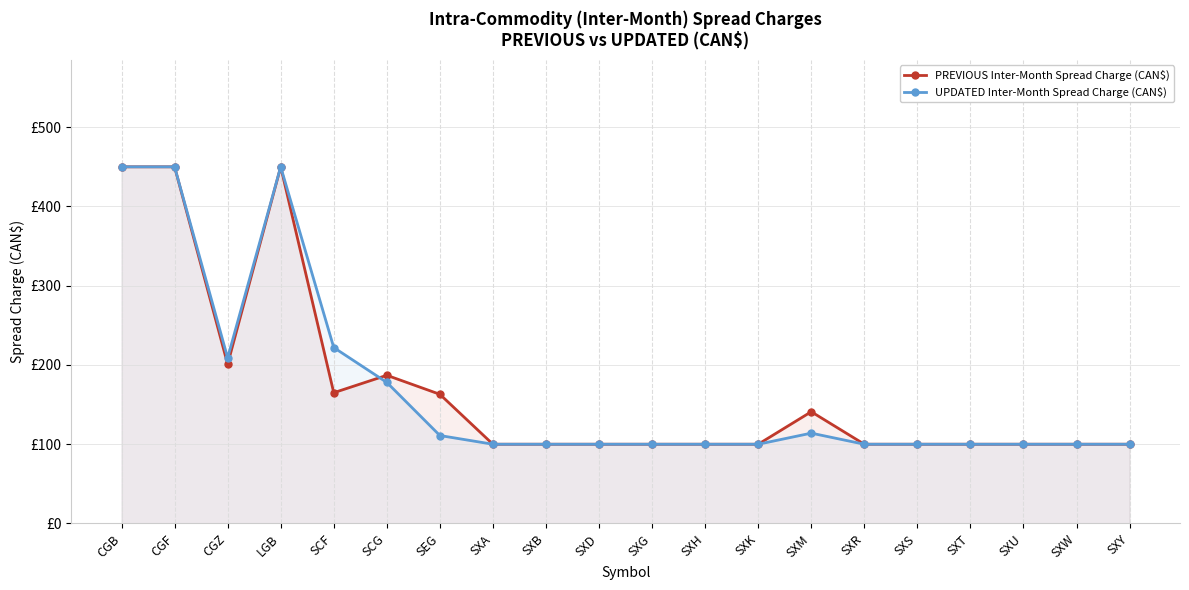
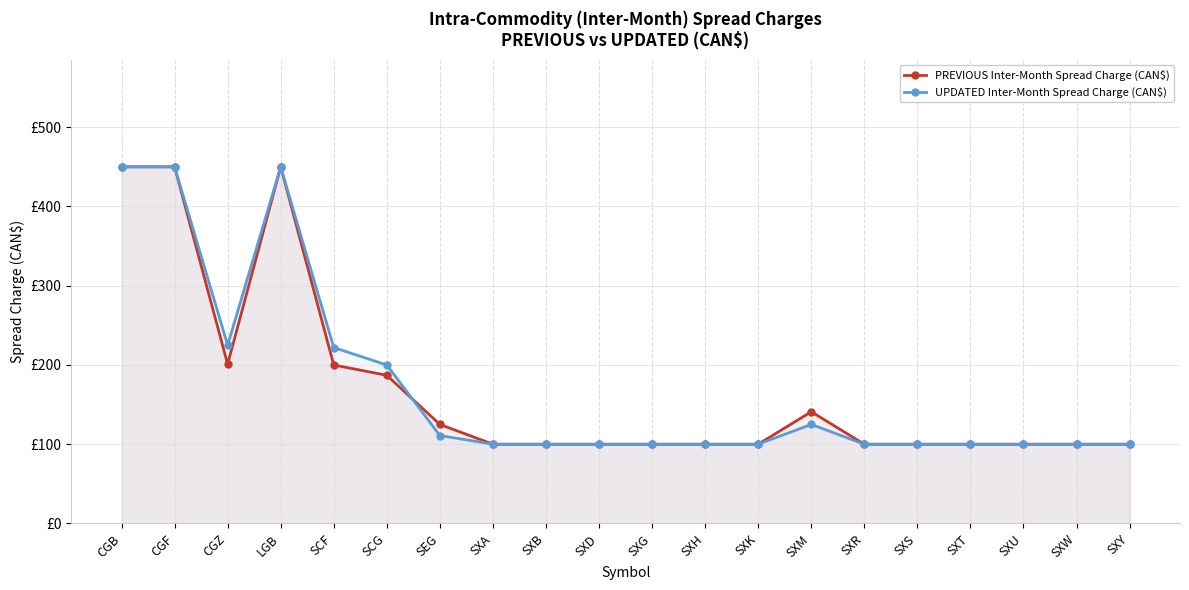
  {
    "PREVIOUS Inter-Month Spread Charge (CAN$)": {
      "CGZ": "£200",
-     "SCF": "£170",
+     "SCF": "£200",
      "SCG": "£190",
-     "SEG": "£160",
+     "SEG": "£130",
      "SXM": "£140"
    },
    "UPDATED Inter-Month Spread Charge (CAN$)": {
-     "CGZ": "£210",
+     "CGZ": "£230",
      "SCF": "£220",
-     "SCG": "£180",
+     "SCG": "£200",
      "SEG": "£110",
-     "SXM": "£110"
+     "SXM": "£130"
    }
  }
